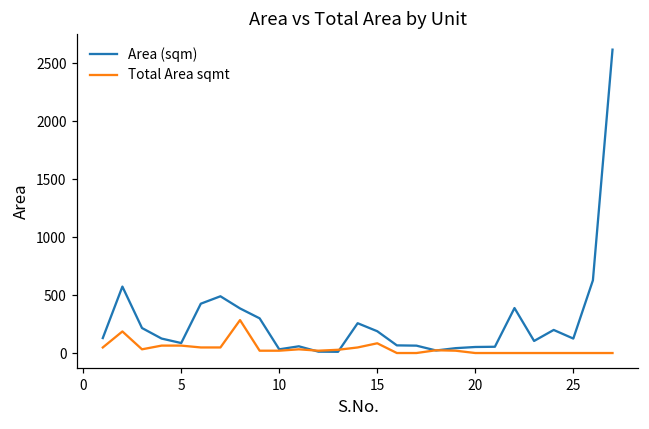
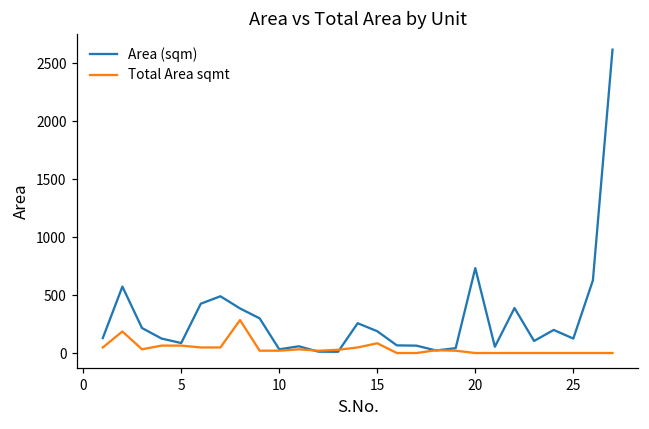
  {
    "Area (sqm)": {
      "15": 190,
-     "20": 50,
+     "20": 730,
      "25": 120
    },
    "Total Area sqmt": {
      "15": 80,
      "20": 0,
      "25": 0
    }
  }
